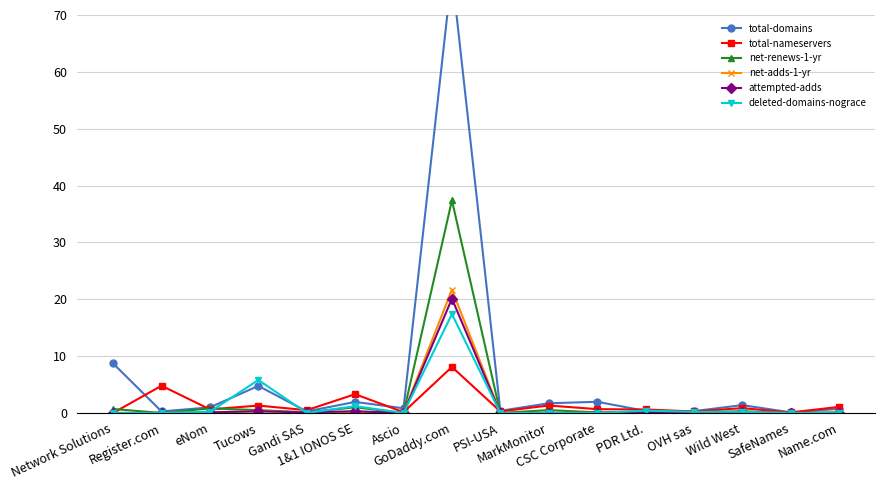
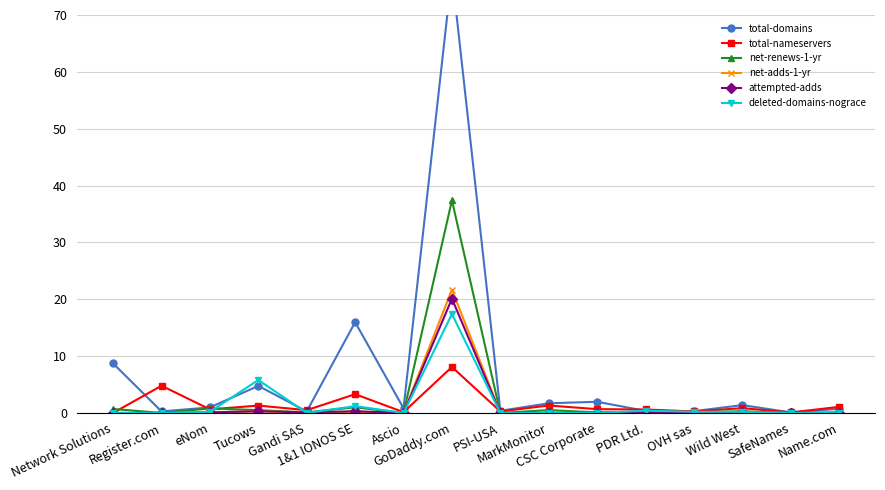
  {
    "total-domains": {
      "Network Solutions": 9,
      "Tucows": 5,
-     "1&1 IONOS SE": 2,
+     "1&1 IONOS SE": 16,
      "Ascio": 1,
      "CSC Corporate": 2,
      "Wild West": 1
    },
    "total-nameservers": {
      "Register.com": 5,
      "Tucows": 1,
      "1&1 IONOS SE": 3,
      "GoDaddy.com": 8,
      "CSC Corporate": 1,
      "Wild West": 1
    },
    "net-renews-1-yr": {
      "Network Solutions": 1,
      "GoDaddy.com": 37,
      "MarkMonitor": 1
    },
    "net-adds-1-yr": {
      "GoDaddy.com": 22
    },
    "attempted-adds": {
      "GoDaddy.com": 20
    },
    "deleted-domains-nograce": {
      "Tucows": 6,
      "GoDaddy.com": 17
    }
  }
